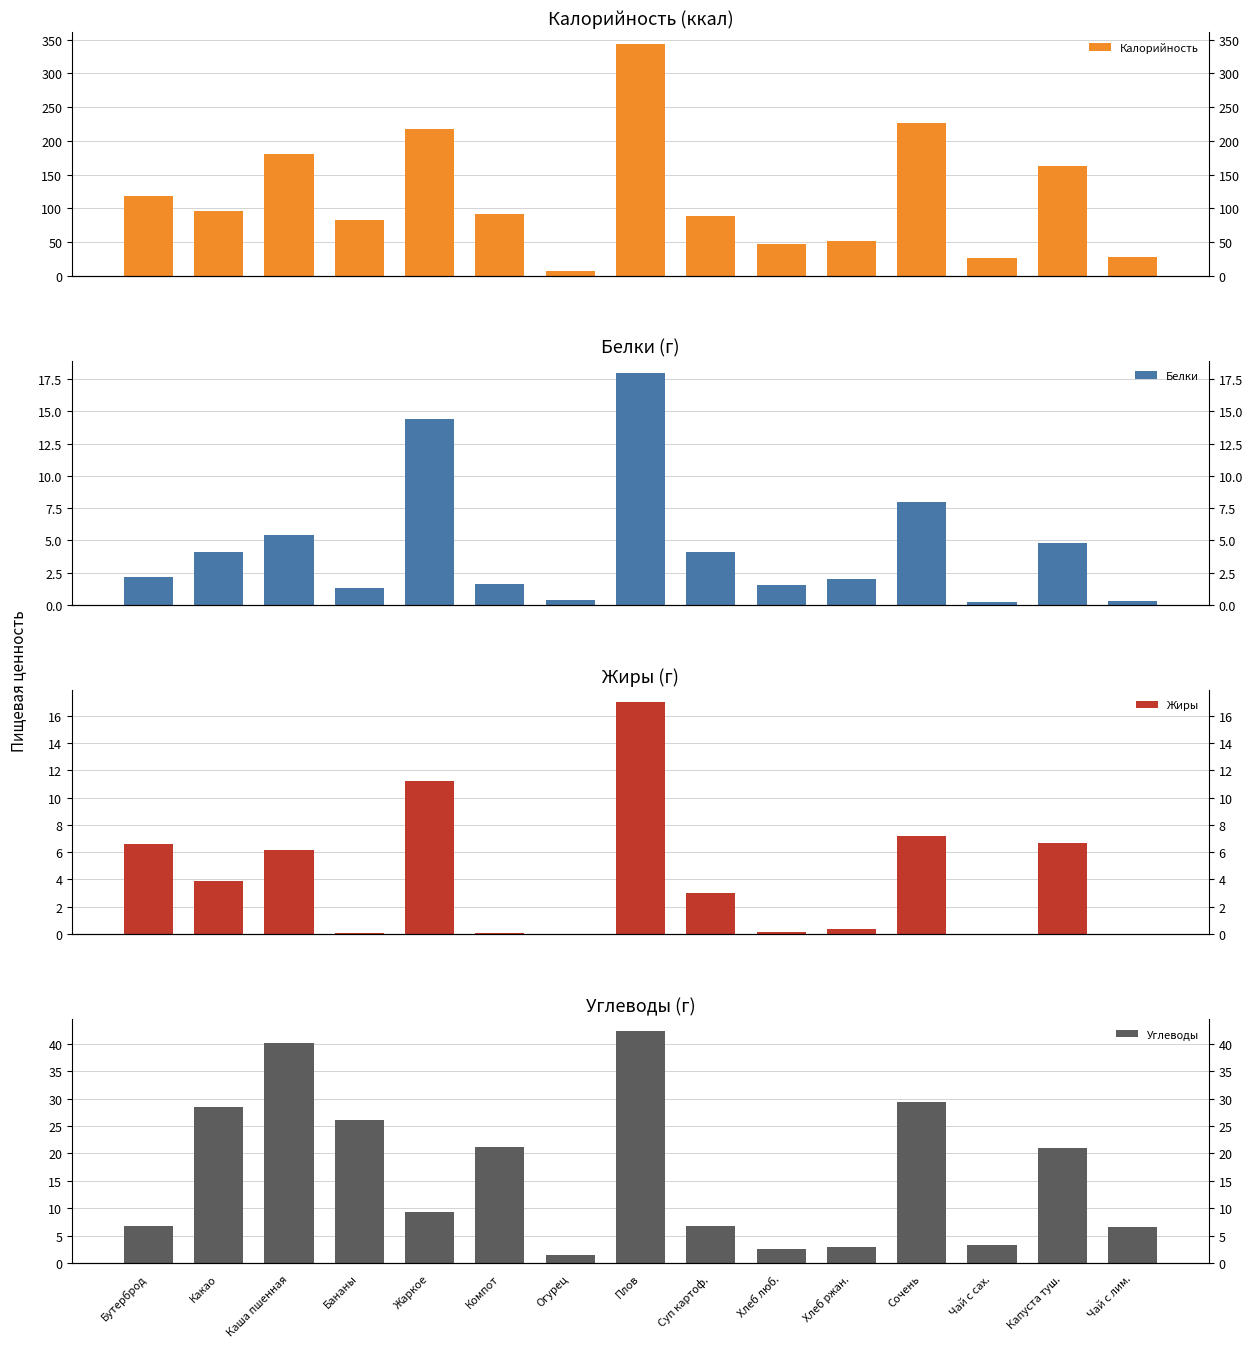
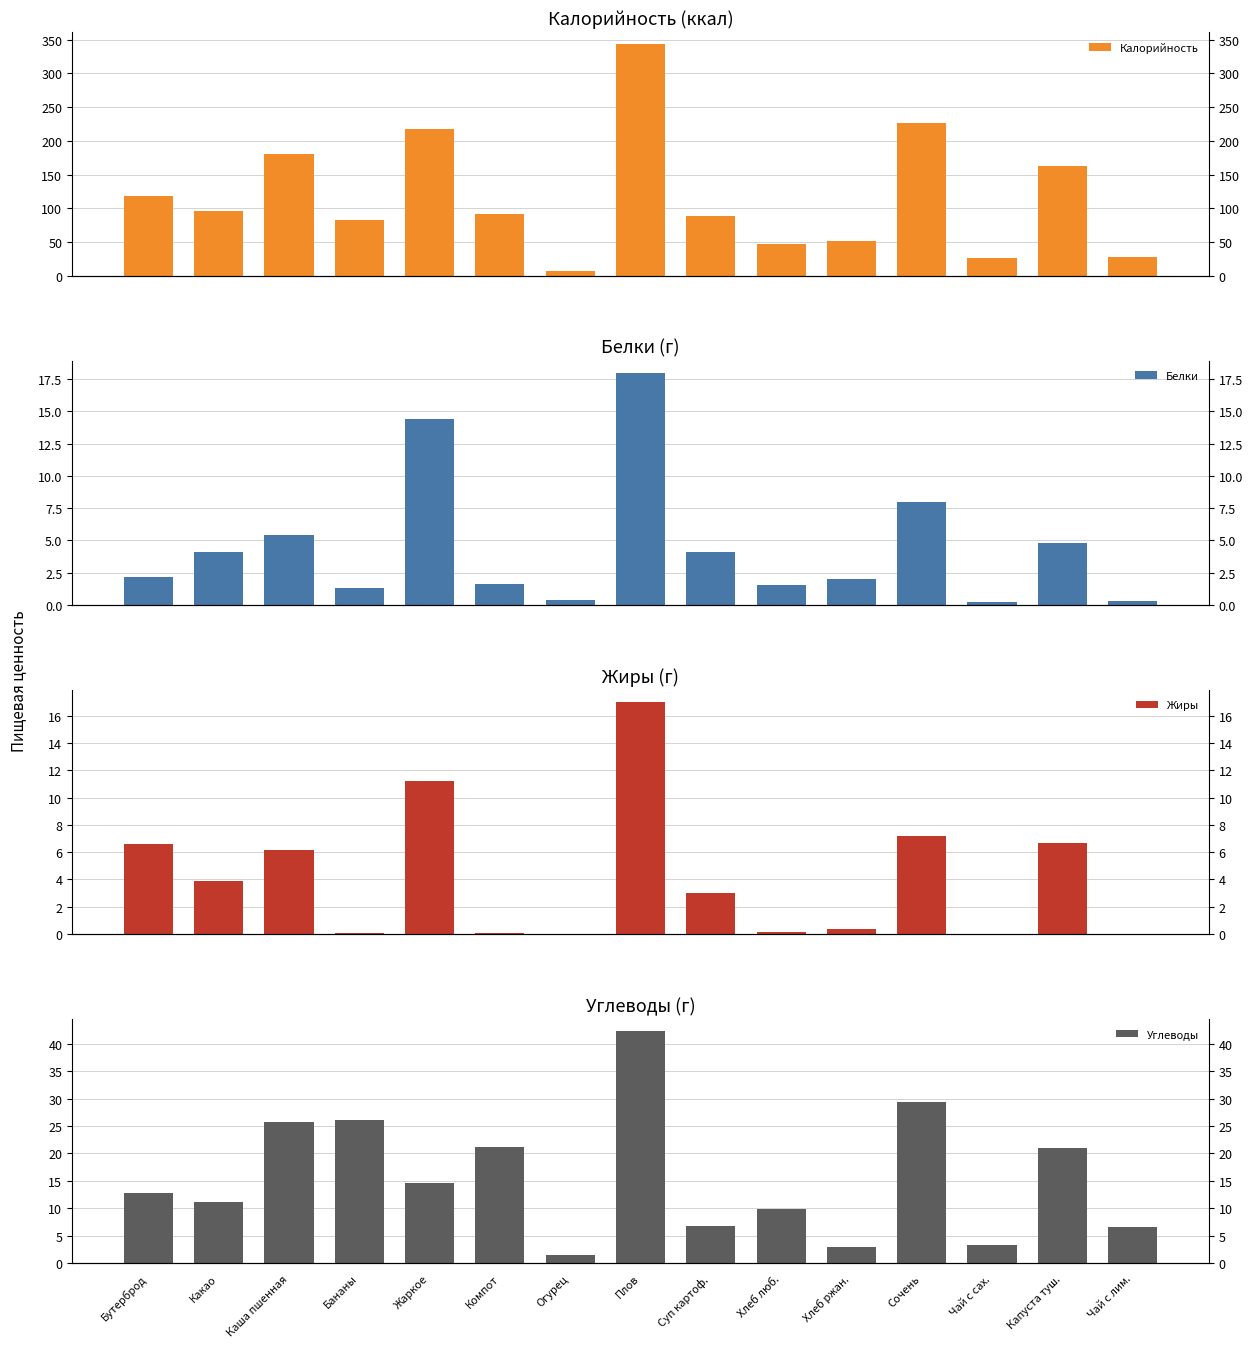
  {
    "Углеводы (г)": {
-     "Бутерброд": 7,
-     "Какао": 29,
-     "Каша пшенная": 40,
+     "Бутерброд": 13,
+     "Какао": 11,
+     "Каша пшенная": 26,
      "Бананы": 26,
-     "Жаркое": 9,
+     "Жаркое": 15,
      "Компот": 21,
      "Огурец": 2,
      "Плов": 42,
      "Суп картоф.": 7,
-     "Хлеб люб.": 3,
+     "Хлеб люб.": 10,
      "Хлеб ржан.": 3,
      "Сочень": 29,
      "Чай с сах.": 3,
      "Капуста туш.": 21,
      "Чай с лим.": 7
    }
  }
